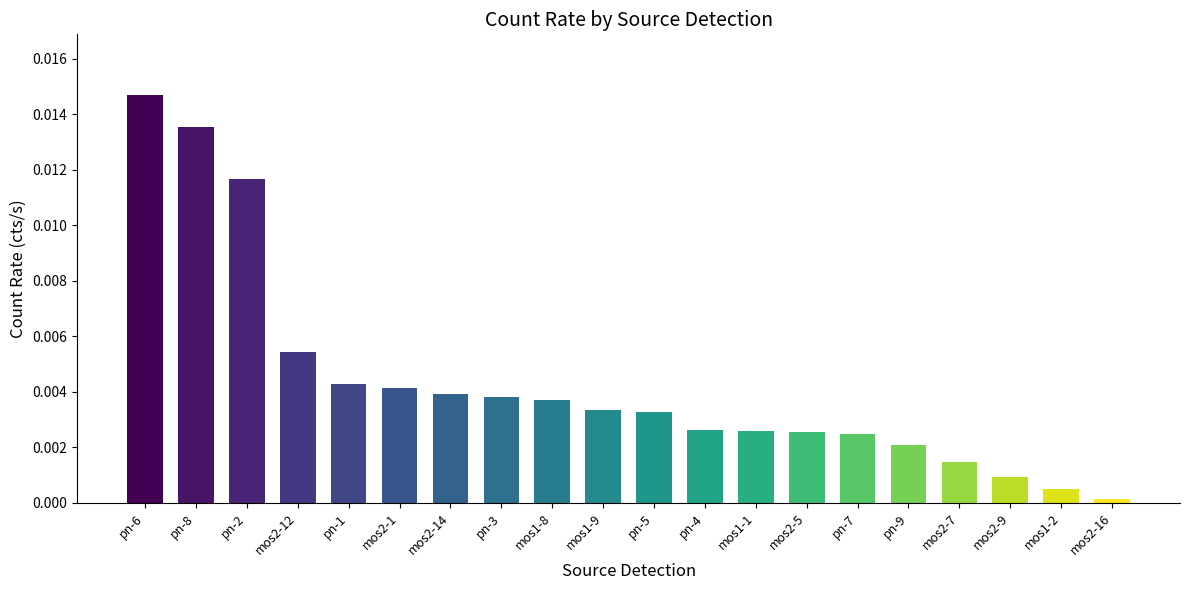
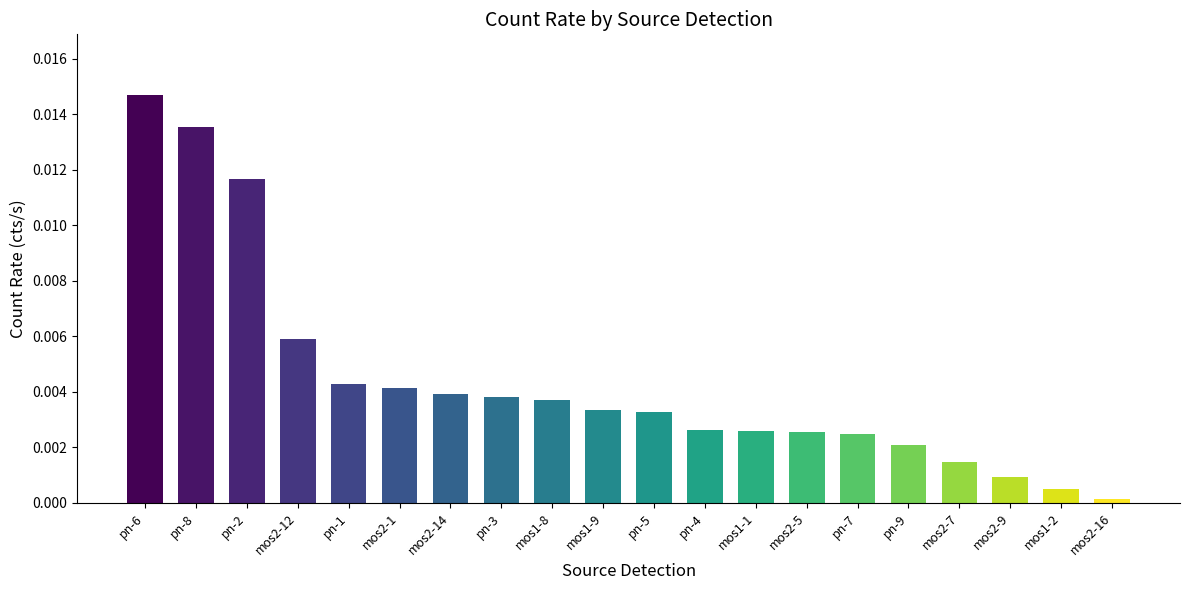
  {
    "pn-6": 0.0147,
    "pn-8": 0.0135,
    "pn-2": 0.0117,
-   "mos2-12": 0.0054,
+   "mos2-12": 0.0059,
    "pn-1": 0.0043,
    "mos2-1": 0.0042,
    "mos2-14": 0.0039,
    "pn-3": 0.0038,
    "mos1-8": 0.0037,
    "mos1-9": 0.0034,
    "pn-5": 0.0033,
    "pn-4": 0.0026,
    "mos1-1": 0.0026,
    "mos2-5": 0.0025,
    "pn-7": 0.0025,
    "pn-9": 0.0021,
    "mos2-7": 0.0015,
    "mos2-9": 0.0009,
    "mos1-2": 0.0005,
    "mos2-16": 0.0002
  }
